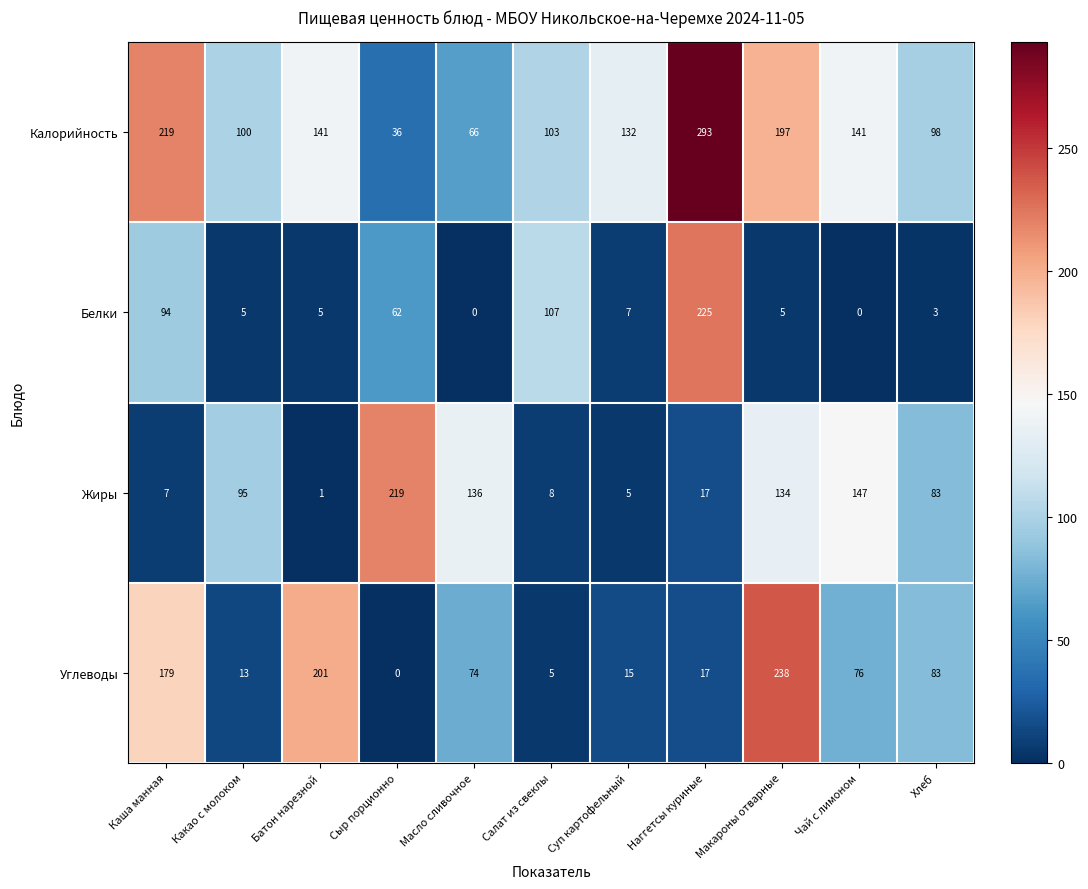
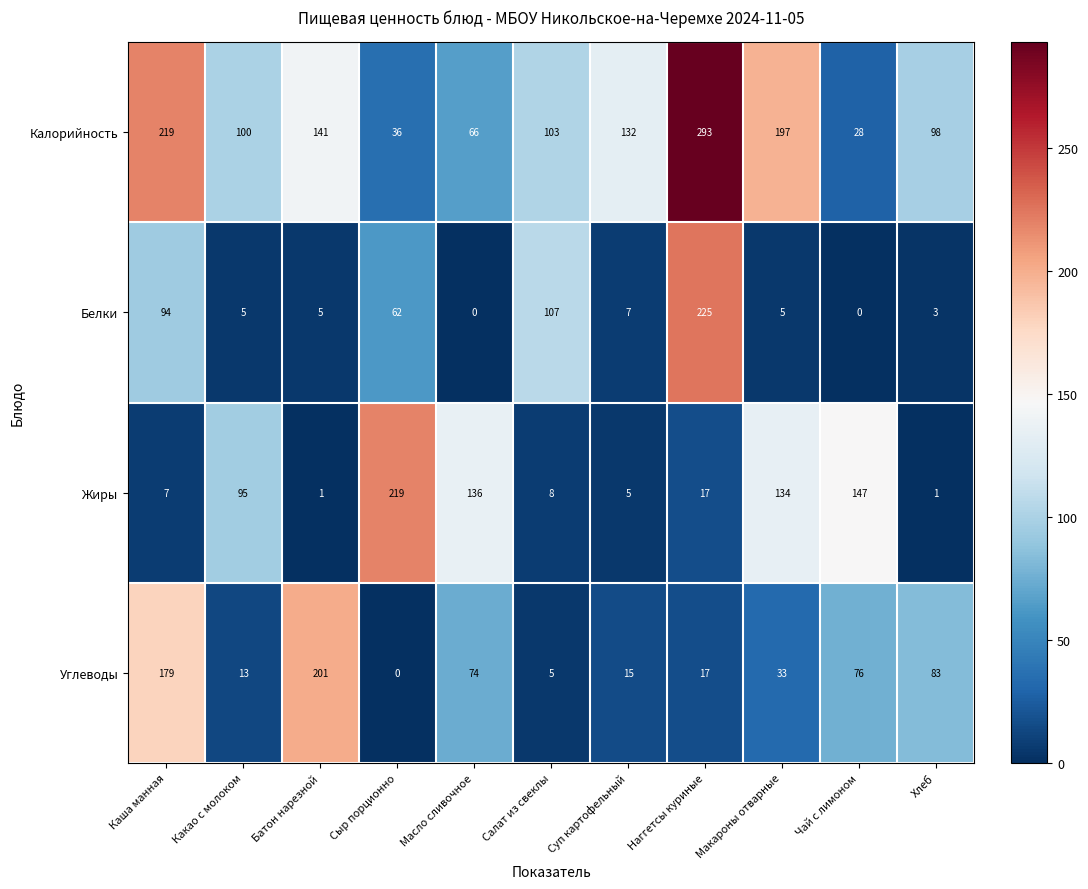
  {
    "Калорийность": {
      "Каша манная": 219,
      "Какао с молоком": 100,
      "Батон нарезной": 141,
      "Сыр порционно": 36,
      "Масло сливочное": 66,
      "Салат из свеклы": 103,
      "Суп картофельный": 132,
      "Наггетсы куриные": 293,
      "Макароны отварные": 197,
-     "Чай с лимоном": 141,
+     "Чай с лимоном": 28,
      "Хлеб": 98
    },
    "Белки": {
      "Каша манная": 94,
      "Какао с молоком": 5,
      "Батон нарезной": 5,
      "Сыр порционно": 62,
      "Масло сливочное": 0,
      "Салат из свеклы": 107,
      "Суп картофельный": 7,
      "Наггетсы куриные": 225,
      "Макароны отварные": 5,
      "Чай с лимоном": 0,
      "Хлеб": 3
    },
    "Жиры": {
      "Каша манная": 7,
      "Какао с молоком": 95,
      "Батон нарезной": 1,
      "Сыр порционно": 219,
      "Масло сливочное": 136,
      "Салат из свеклы": 8,
      "Суп картофельный": 5,
      "Наггетсы куриные": 17,
      "Макароны отварные": 134,
      "Чай с лимоном": 147,
-     "Хлеб": 83
+     "Хлеб": 1
    },
    "Углеводы": {
      "Каша манная": 179,
      "Какао с молоком": 13,
      "Батон нарезной": 201,
      "Сыр порционно": 0,
      "Масло сливочное": 74,
      "Салат из свеклы": 5,
      "Суп картофельный": 15,
      "Наггетсы куриные": 17,
-     "Макароны отварные": 238,
+     "Макароны отварные": 33,
      "Чай с лимоном": 76,
      "Хлеб": 83
    }
  }
